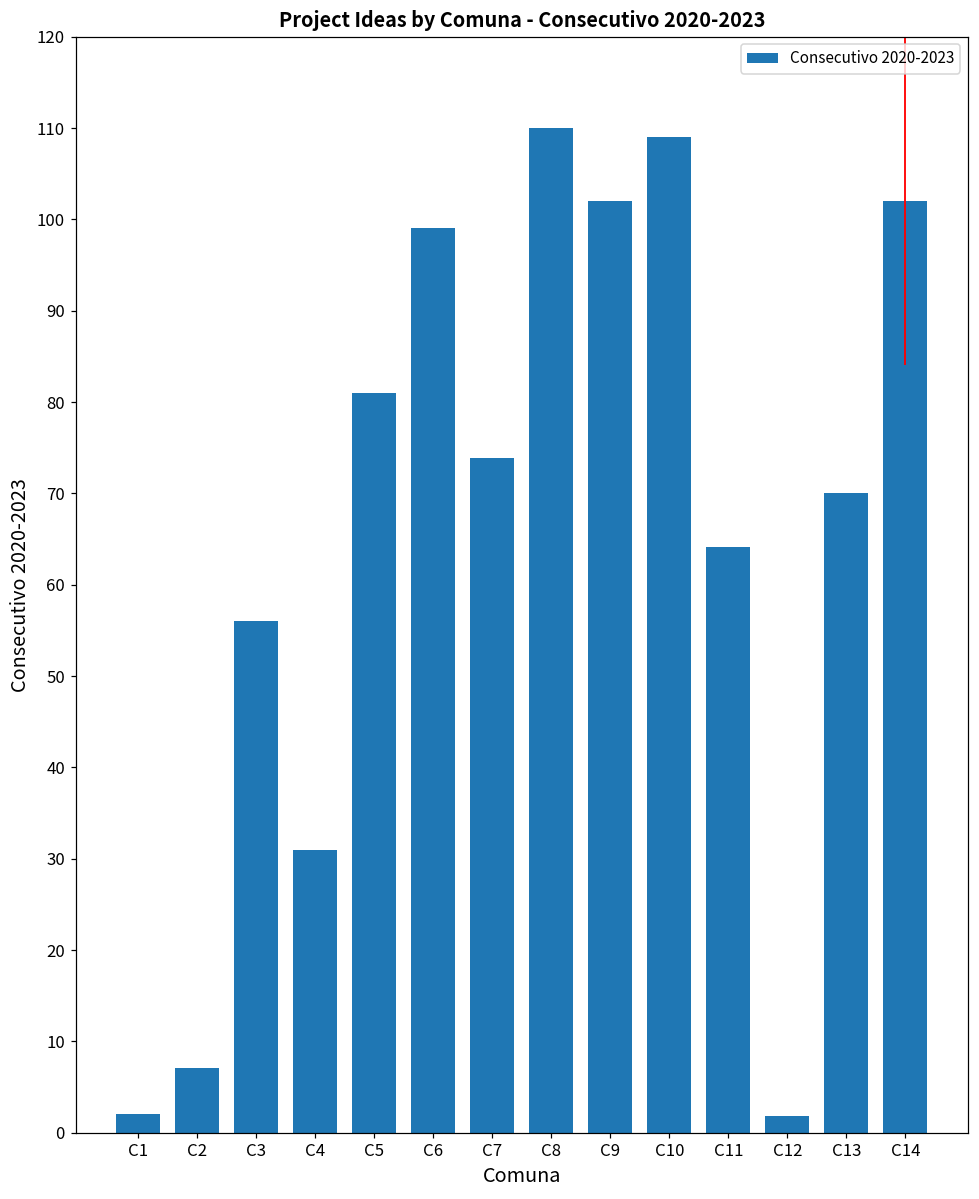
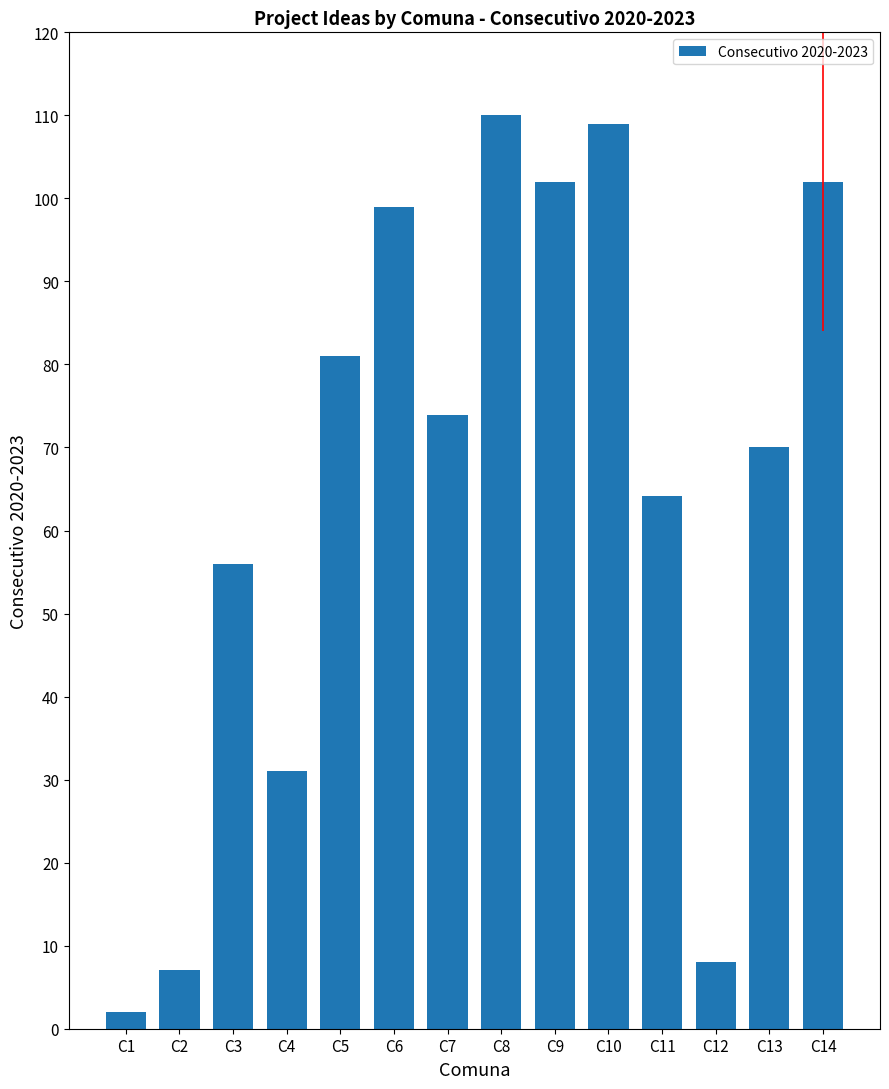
  {
    "C1": 2,
    "C2": 7,
    "C3": 56,
    "C4": 31,
    "C5": 81,
    "C6": 99,
    "C7": 74,
    "C8": 110,
    "C9": 102,
    "C10": 109,
    "C11": 64,
-   "C12": 2,
+   "C12": 8,
    "C13": 70,
    "C14": 102
  }
